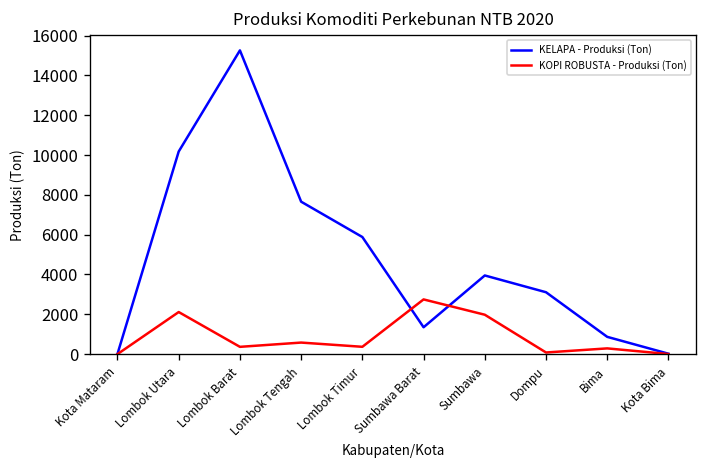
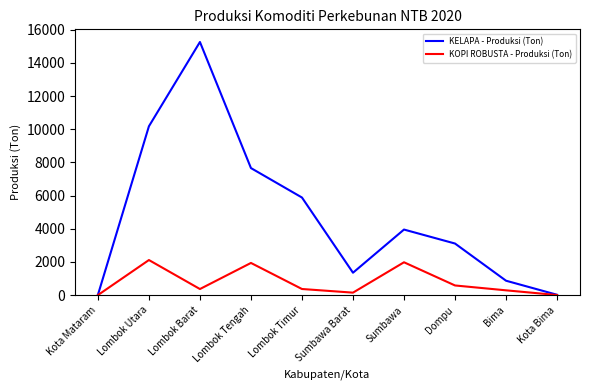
  {
    "KELAPA - Produksi (Ton)": {
      "Lombok Utara": 10200,
      "Lombok Barat": 15300,
      "Lombok Tengah": 7700,
      "Lombok Timur": 5900,
      "Sumbawa Barat": 1300,
      "Sumbawa": 4000,
      "Dompu": 3100,
      "Bima": 900
    },
    "KOPI ROBUSTA - Produksi (Ton)": {
      "Lombok Utara": 2100,
      "Lombok Barat": 400,
-     "Lombok Tengah": 600,
+     "Lombok Tengah": 1900,
      "Lombok Timur": 400,
-     "Sumbawa Barat": 2700,
+     "Sumbawa Barat": 100,
      "Sumbawa": 2000,
-     "Dompu": 100,
+     "Dompu": 600,
      "Bima": 300
    }
  }
